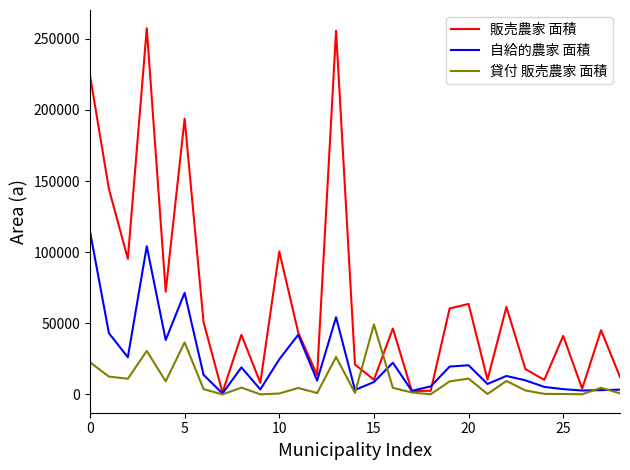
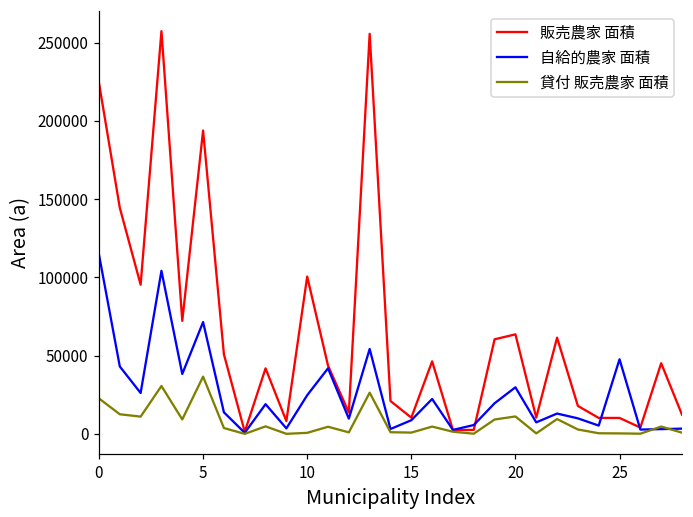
  {
    "販売農家 面積": {
      "0": 224000,
      "5": 194000,
      "10": 101000,
      "20": 64000,
-     "25": 41000
+     "25": 10000
    },
    "自給的農家 面積": {
      "0": 115000,
      "5": 71000,
      "10": 25000,
-     "20": 21000,
-     "25": 4000
+     "20": 30000,
+     "25": 48000
    },
    "貸付 販売農家 面積": {
      "0": 23000,
      "5": 37000,
      "10": 1000,
-     "15": 49000,
+     "15": 1000,
      "20": 11000,
      "25": 0
    }
  }
